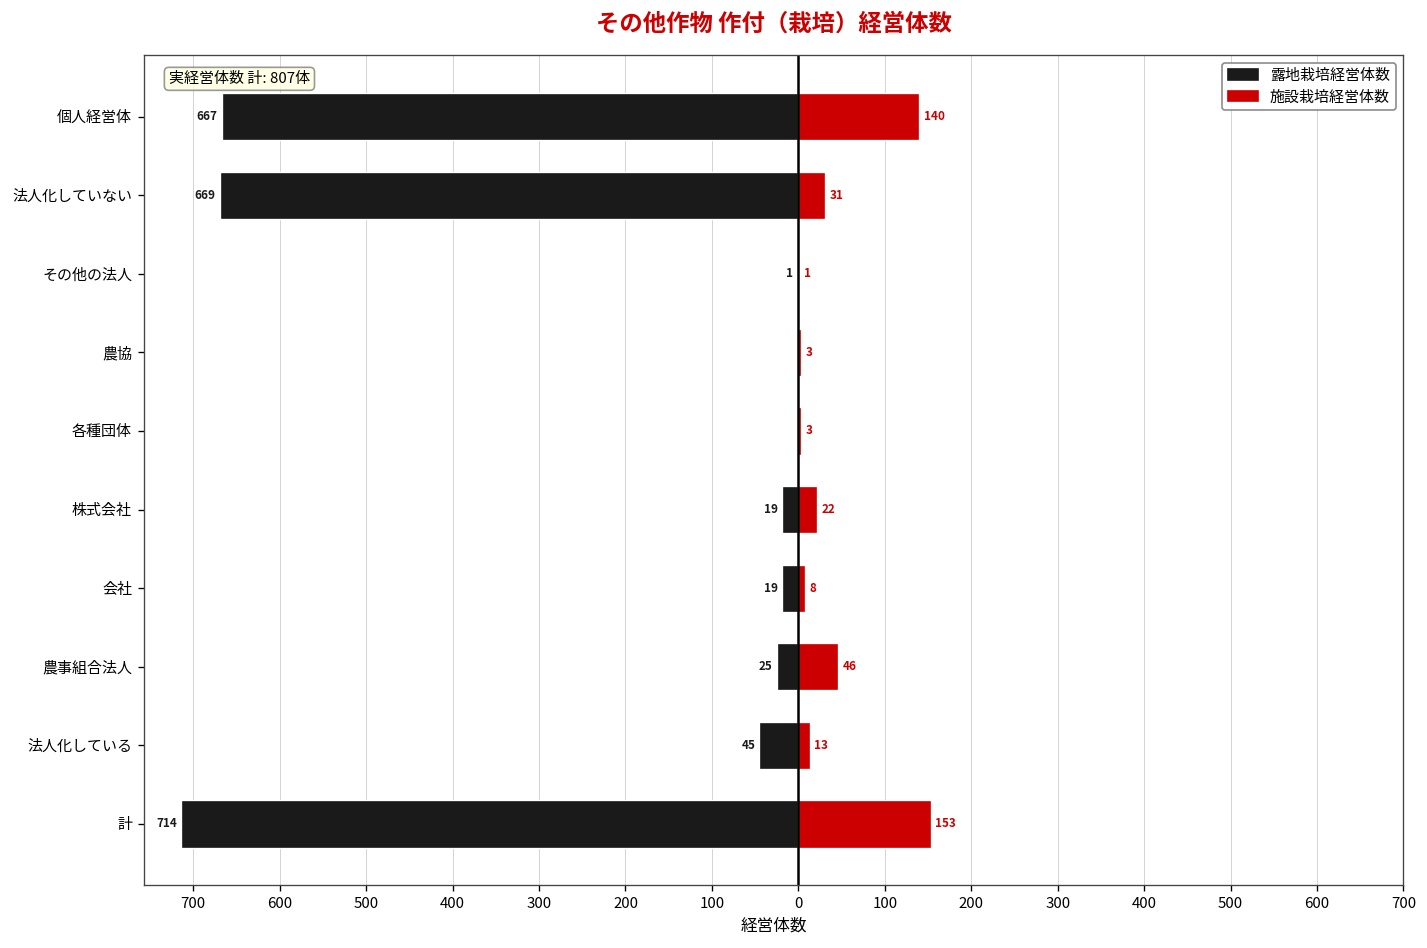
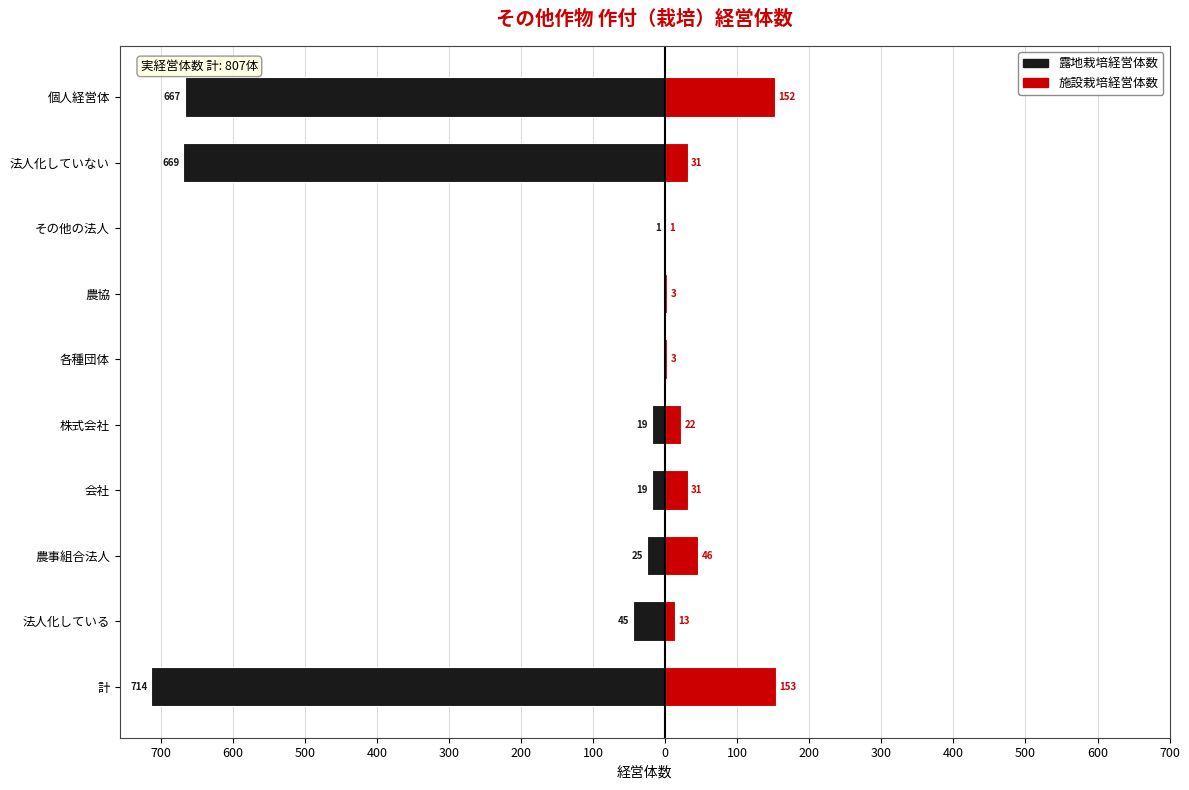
  {
    "施設栽培経営体数": {
-     "個人経営体": 140,
+     "個人経営体": 152,
      "法人化していない": 31,
      "その他の法人": 1,
      "農協": 3,
      "各種団体": 3,
      "株式会社": 22,
-     "会社": 8,
+     "会社": 31,
      "農事組合法人": 46,
      "法人化している": 13,
      "計": 153
    }
  }
